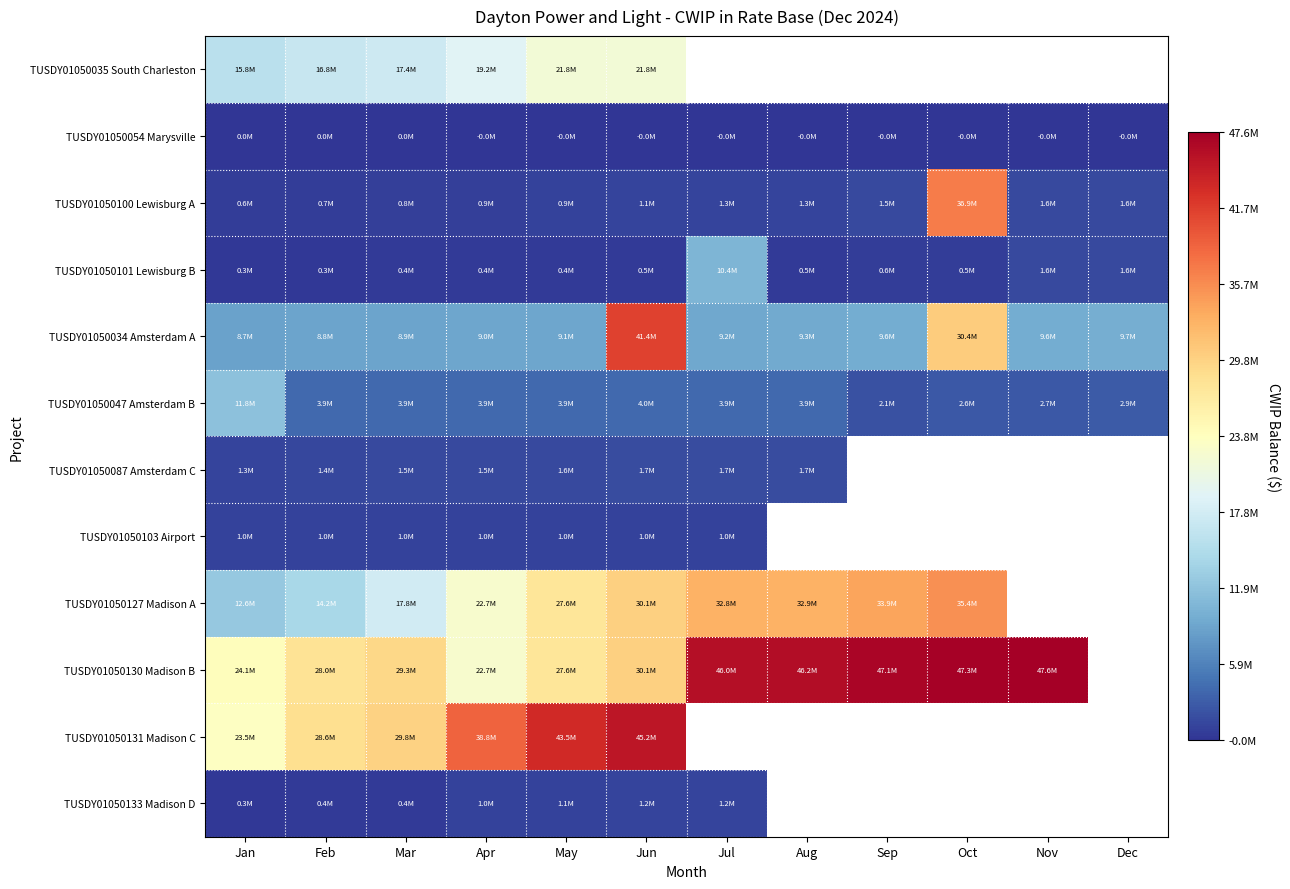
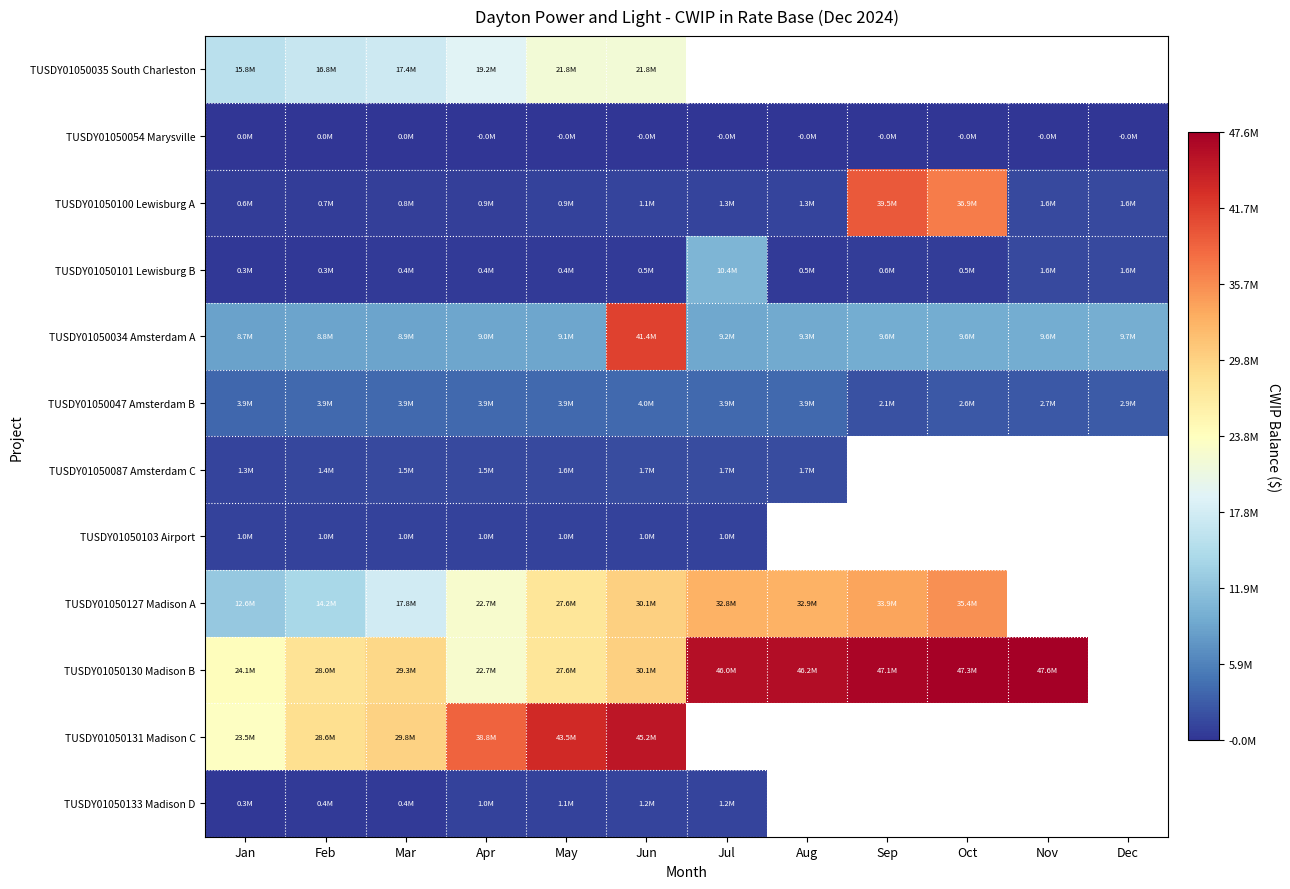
  {
    "TUSDY01050035 South Charleston": {
      "Jan": "15.8M",
      "Feb": "16.8M",
      "Mar": "17.4M",
      "Apr": "19.2M",
      "May": "21.8M",
      "Jun": "21.8M"
    },
    "TUSDY01050054 Marysville": {
      "Jan": "0.0M",
      "Feb": "0.0M",
      "Mar": "0.0M",
      "Apr": "-0.0M",
      "May": "-0.0M",
      "Jun": "-0.0M",
      "Jul": "-0.0M",
      "Aug": "-0.0M",
      "Sep": "-0.0M",
      "Oct": "-0.0M",
      "Nov": "-0.0M",
      "Dec": "-0.0M"
    },
    "TUSDY01050100 Lewisburg A": {
      "Jan": "0.6M",
      "Feb": "0.7M",
      "Mar": "0.8M",
      "Apr": "0.9M",
      "May": "0.9M",
      "Jun": "1.1M",
      "Jul": "1.3M",
      "Aug": "1.3M",
-     "Sep": "1.5M",
+     "Sep": "39.5M",
      "Oct": "36.9M",
      "Nov": "1.6M",
      "Dec": "1.6M"
    },
    "TUSDY01050101 Lewisburg B": {
      "Jan": "0.3M",
      "Feb": "0.3M",
      "Mar": "0.4M",
      "Apr": "0.4M",
      "May": "0.4M",
      "Jun": "0.5M",
      "Jul": "10.4M",
      "Aug": "0.5M",
      "Sep": "0.6M",
      "Oct": "0.5M",
      "Nov": "1.6M",
      "Dec": "1.6M"
    },
    "TUSDY01050034 Amsterdam A": {
      "Jan": "8.7M",
      "Feb": "8.8M",
      "Mar": "8.9M",
      "Apr": "9.0M",
      "May": "9.1M",
      "Jun": "41.4M",
      "Jul": "9.2M",
      "Aug": "9.3M",
      "Sep": "9.6M",
-     "Oct": "30.4M",
+     "Oct": "9.6M",
      "Nov": "9.6M",
      "Dec": "9.7M"
    },
    "TUSDY01050047 Amsterdam B": {
-     "Jan": "11.8M",
+     "Jan": "3.9M",
      "Feb": "3.9M",
      "Mar": "3.9M",
      "Apr": "3.9M",
      "May": "3.9M",
      "Jun": "4.0M",
      "Jul": "3.9M",
      "Aug": "3.9M",
      "Sep": "2.1M",
      "Oct": "2.6M",
      "Nov": "2.7M",
      "Dec": "2.9M"
    },
    "TUSDY01050087 Amsterdam C": {
      "Jan": "1.3M",
      "Feb": "1.4M",
      "Mar": "1.5M",
      "Apr": "1.5M",
      "May": "1.6M",
      "Jun": "1.7M",
      "Jul": "1.7M",
      "Aug": "1.7M"
    },
    "TUSDY01050103 Airport": {
      "Jan": "1.0M",
      "Feb": "1.0M",
      "Mar": "1.0M",
      "Apr": "1.0M",
      "May": "1.0M",
      "Jun": "1.0M",
      "Jul": "1.0M"
    },
    "TUSDY01050127 Madison A": {
      "Jan": "12.6M",
      "Feb": "14.2M",
      "Mar": "17.8M",
      "Apr": "22.7M",
      "May": "27.6M",
      "Jun": "30.1M",
      "Jul": "32.8M",
      "Aug": "32.9M",
      "Sep": "33.9M",
      "Oct": "35.4M"
    },
    "TUSDY01050130 Madison B": {
      "Jan": "24.1M",
      "Feb": "28.0M",
      "Mar": "29.3M",
      "Apr": "22.7M",
      "May": "27.6M",
      "Jun": "30.1M",
      "Jul": "46.0M",
      "Aug": "46.2M",
      "Sep": "47.1M",
      "Oct": "47.3M",
      "Nov": "47.6M"
    },
    "TUSDY01050131 Madison C": {
      "Jan": "23.5M",
      "Feb": "28.6M",
      "Mar": "29.8M",
      "Apr": "38.8M",
      "May": "43.5M",
      "Jun": "45.2M"
    },
    "TUSDY01050133 Madison D": {
      "Jan": "0.3M",
      "Feb": "0.4M",
      "Mar": "0.4M",
      "Apr": "1.0M",
      "May": "1.1M",
      "Jun": "1.2M",
      "Jul": "1.2M"
    }
  }
